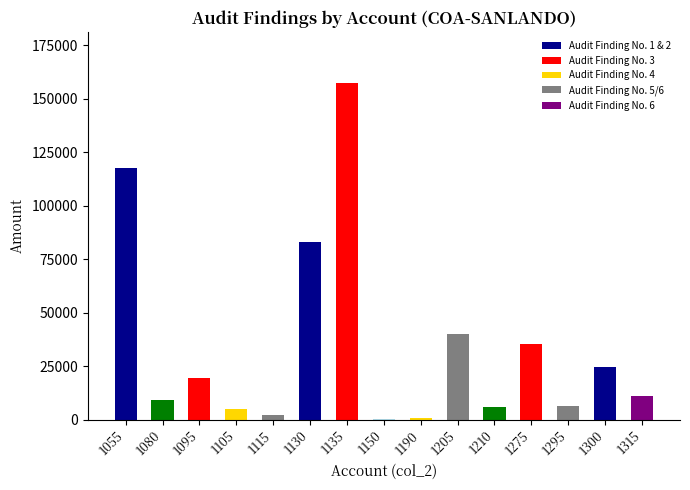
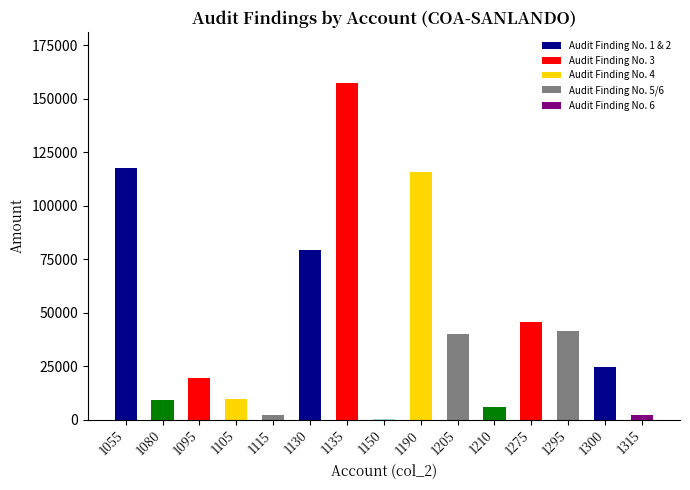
  {
    "1055": 118000,
    "1080": 9000,
    "1095": 20000,
-   "1105": 5000,
+   "1105": 10000,
    "1115": 2000,
-   "1130": 83000,
+   "1130": 79000,
    "1135": 158000,
-   "1190": 1000,
+   "1190": 116000,
    "1205": 40000,
    "1210": 6000,
-   "1275": 35000,
-   "1295": 6000,
+   "1275": 45000,
+   "1295": 41000,
    "1300": 25000,
-   "1315": 11000
+   "1315": 2000
  }
